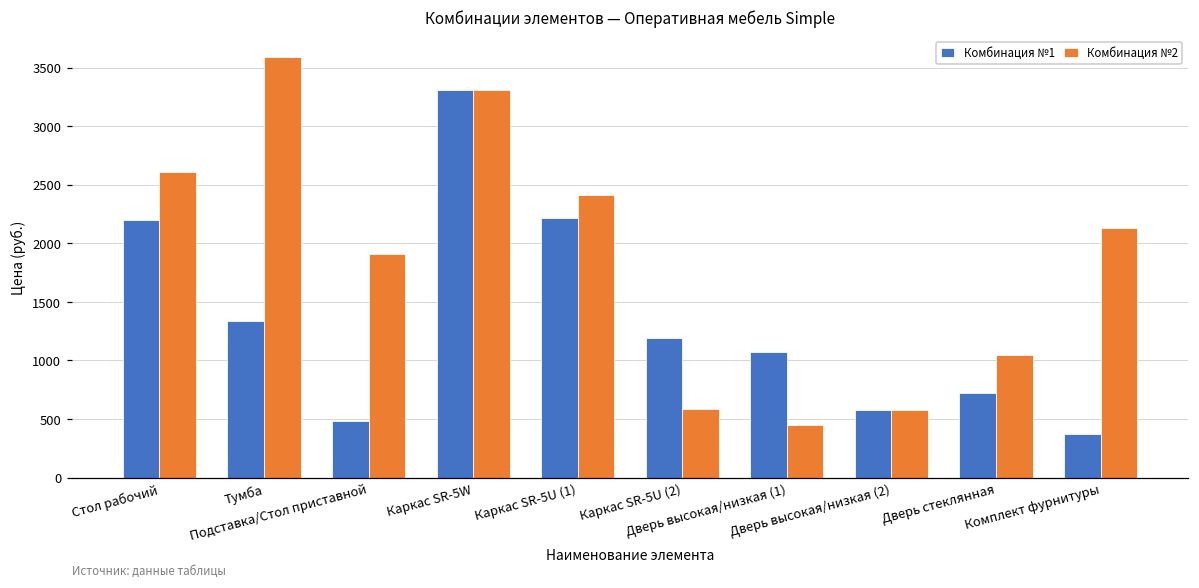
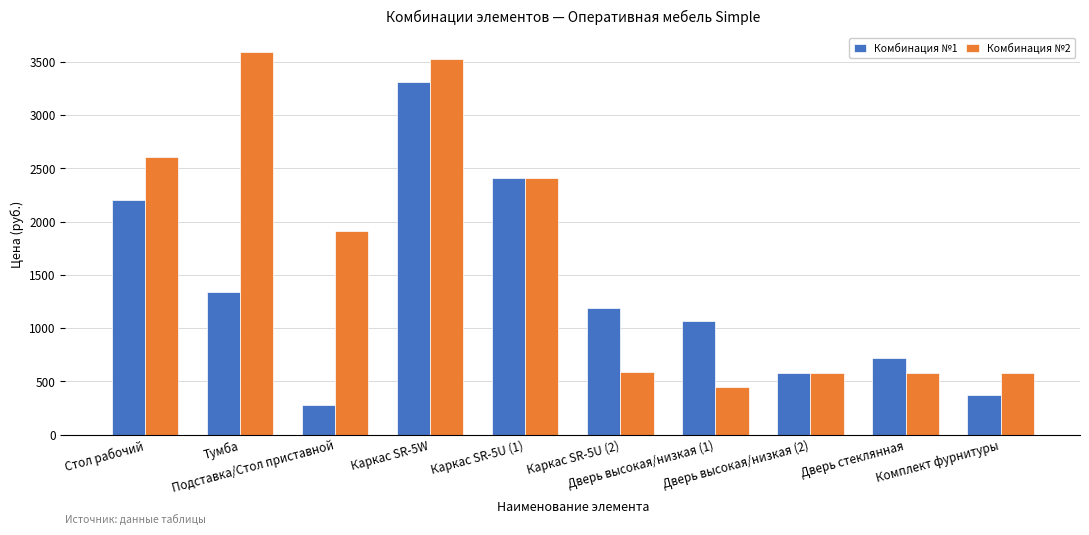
  {
    "Комбинация №1": {
      "Стол рабочий": 2200,
      "Тумба": 1340,
-     "Подставка/Стол приставной": 480,
+     "Подставка/Стол приставной": 280,
      "Каркас SR-5W": 3310,
-     "Каркас SR-5U (1)": 2210,
+     "Каркас SR-5U (1)": 2410,
      "Каркас SR-5U (2)": 1190,
      "Дверь высокая/низкая (1)": 1070,
      "Дверь высокая/низкая (2)": 580,
      "Дверь стеклянная": 720,
      "Комплект фурнитуры": 370
    },
    "Комбинация №2": {
      "Стол рабочий": 2610,
      "Тумба": 3590,
      "Подставка/Стол приставной": 1910,
-     "Каркас SR-5W": 3310,
+     "Каркас SR-5W": 3530,
      "Каркас SR-5U (1)": 2410,
      "Каркас SR-5U (2)": 590,
      "Дверь высокая/низкая (1)": 450,
      "Дверь высокая/низкая (2)": 580,
-     "Дверь стеклянная": 1050,
-     "Комплект фурнитуры": 2130
+     "Дверь стеклянная": 580,
+     "Комплект фурнитуры": 580
    }
  }
